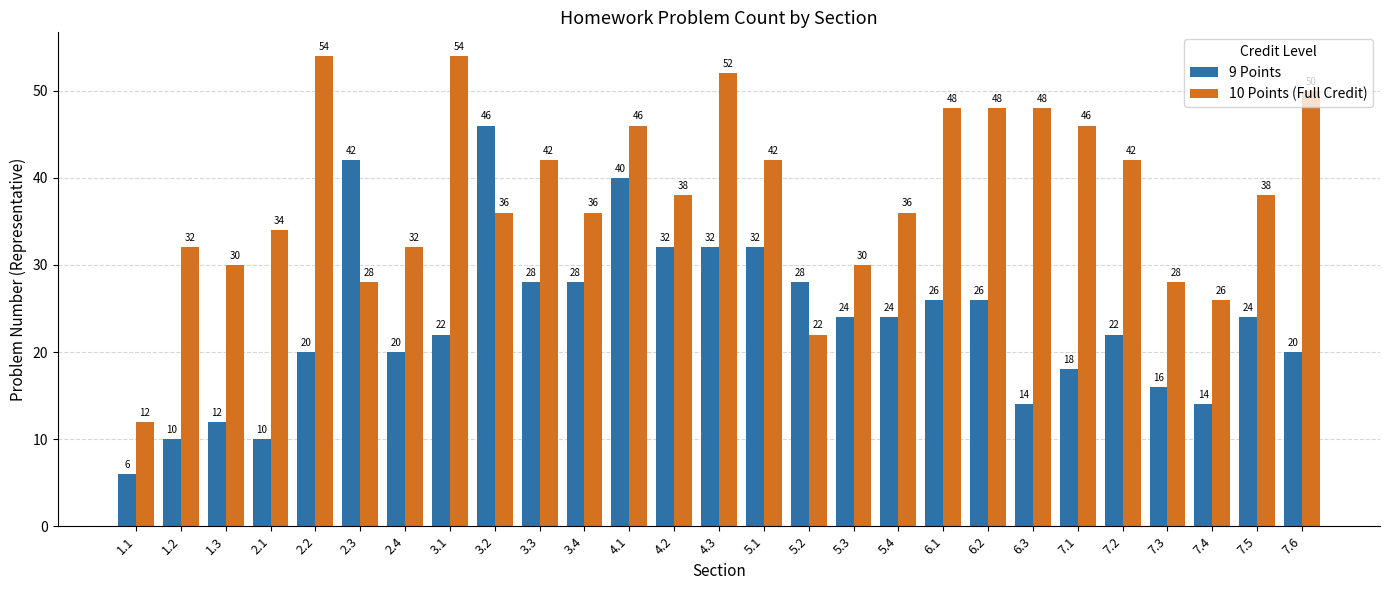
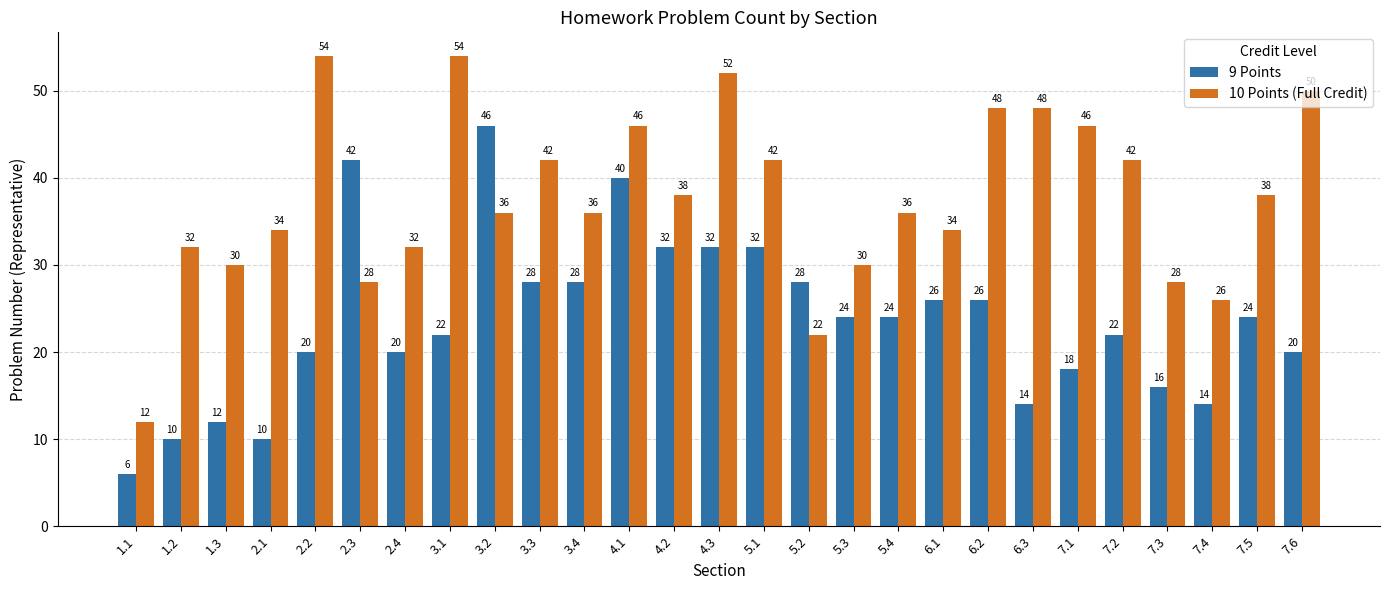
  {
    "9 Points": {
      "1.1": 6,
      "1.2": 10,
      "1.3": 12,
      "2.1": 10,
      "2.2": 20,
      "2.3": 42,
      "2.4": 20,
      "3.1": 22,
      "3.2": 46,
      "3.3": 28,
      "3.4": 28,
      "4.1": 40,
      "4.2": 32,
      "4.3": 32,
      "5.1": 32,
      "5.2": 28,
      "5.3": 24,
      "5.4": 24,
      "6.1": 26,
      "6.2": 26,
      "6.3": 14,
      "7.1": 18,
      "7.2": 22,
      "7.3": 16,
      "7.4": 14,
      "7.5": 24,
      "7.6": 20
    },
    "10 Points (Full Credit)": {
      "1.1": 12,
      "1.2": 32,
      "1.3": 30,
      "2.1": 34,
      "2.2": 54,
      "2.3": 28,
      "2.4": 32,
      "3.1": 54,
      "3.2": 36,
      "3.3": 42,
      "3.4": 36,
      "4.1": 46,
      "4.2": 38,
      "4.3": 52,
      "5.1": 42,
      "5.2": 22,
      "5.3": 30,
      "5.4": 36,
-     "6.1": 48,
+     "6.1": 34,
      "6.2": 48,
      "6.3": 48,
      "7.1": 46,
      "7.2": 42,
      "7.3": 28,
      "7.4": 26,
      "7.5": 38
    }
  }
